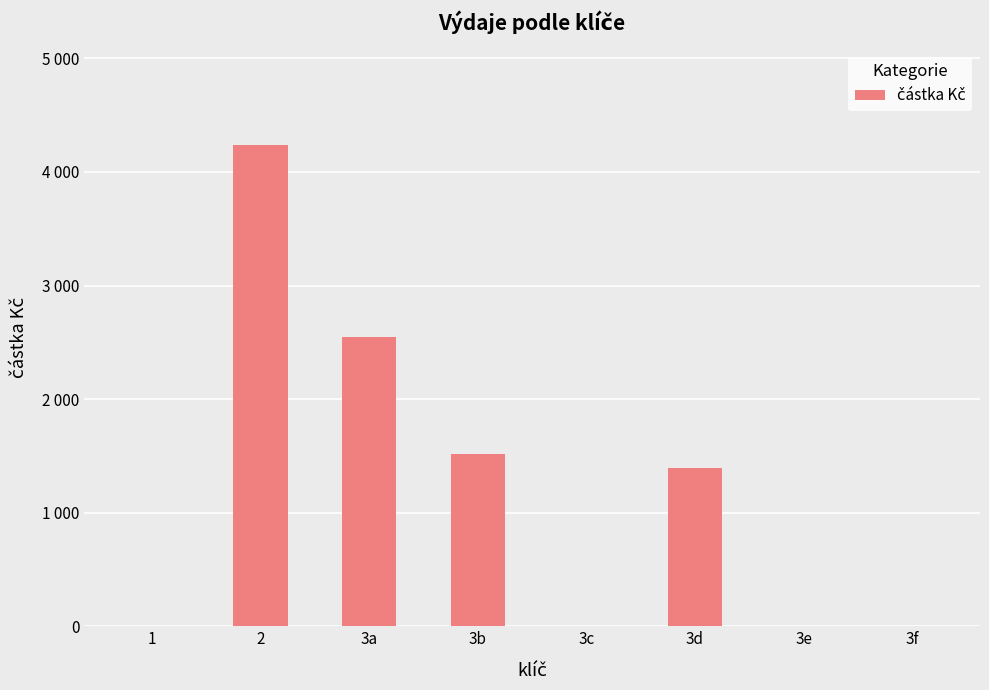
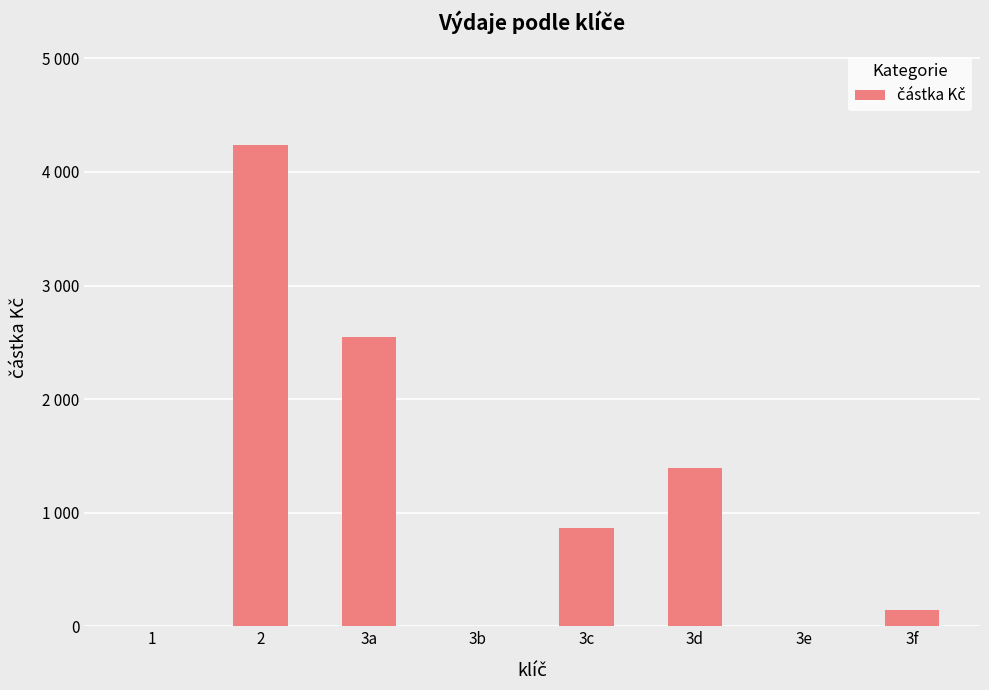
  {
    "1": 0,
    "2": 4240,
    "3a": 2550,
-   "3b": 1520,
-   "3c": 0,
+   "3b": 0,
+   "3c": 860,
    "3d": 1390,
    "3e": 0,
-   "3f": 0
+   "3f": 140
  }
